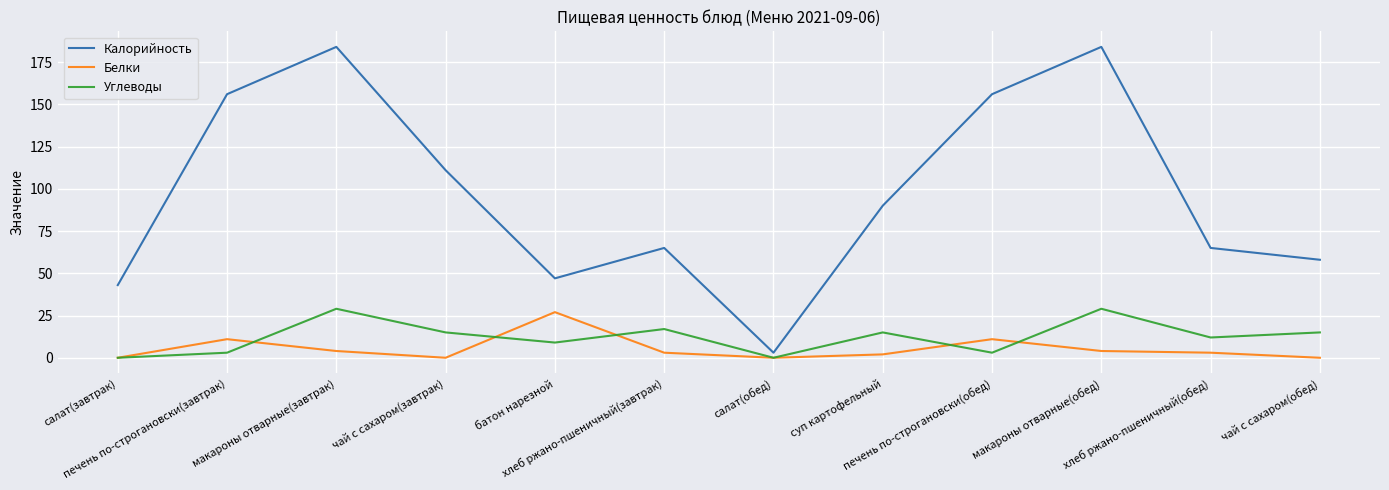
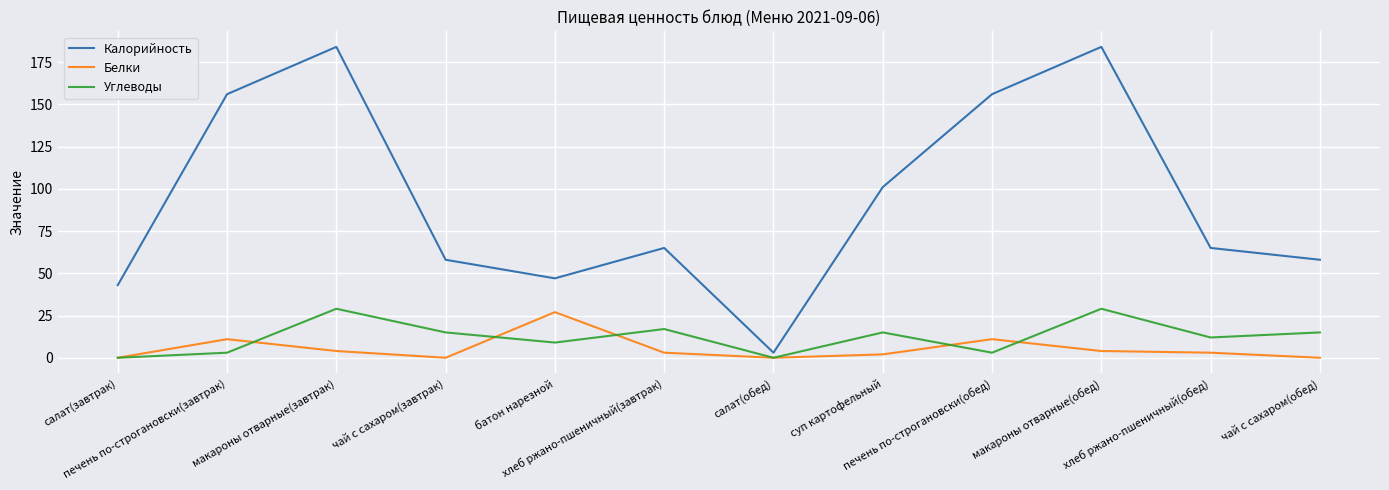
  {
    "Калорийность": {
      "салат(завтрак)": 43,
      "печень по-строгановски(завтрак)": 156,
      "макароны отварные(завтрак)": 184,
-     "чай с сахаром(завтрак)": 111,
+     "чай с сахаром(завтрак)": 58,
      "батон нарезной": 47,
      "хлеб ржано-пшеничный(завтрак)": 65,
      "салат(обед)": 3,
-     "суп картофельный": 90,
+     "суп картофельный": 101,
      "печень по-строгановски(обед)": 156,
      "макароны отварные(обед)": 184,
      "хлеб ржано-пшеничный(обед)": 65,
      "чай с сахаром(обед)": 58
    },
    "Белки": {
      "печень по-строгановски(завтрак)": 11,
      "макароны отварные(завтрак)": 4,
      "чай с сахаром(завтрак)": 0,
      "батон нарезной": 27,
      "хлеб ржано-пшеничный(завтрак)": 3,
      "суп картофельный": 2,
      "печень по-строгановски(обед)": 11,
      "макароны отварные(обед)": 4,
      "хлеб ржано-пшеничный(обед)": 3,
      "чай с сахаром(обед)": 0
    },
    "Углеводы": {
      "печень по-строгановски(завтрак)": 3,
      "макароны отварные(завтрак)": 29,
      "чай с сахаром(завтрак)": 15,
      "батон нарезной": 9,
      "хлеб ржано-пшеничный(завтрак)": 17,
      "суп картофельный": 15,
      "печень по-строгановски(обед)": 3,
      "макароны отварные(обед)": 29,
      "хлеб ржано-пшеничный(обед)": 12,
      "чай с сахаром(обед)": 15
    }
  }
